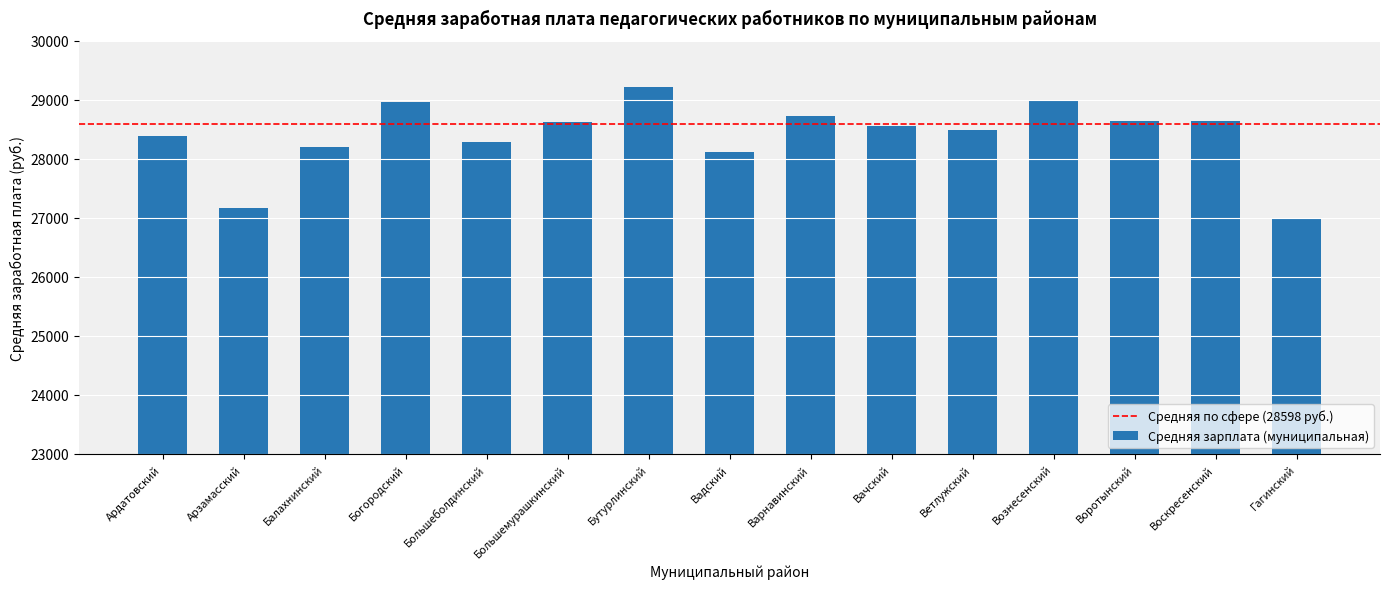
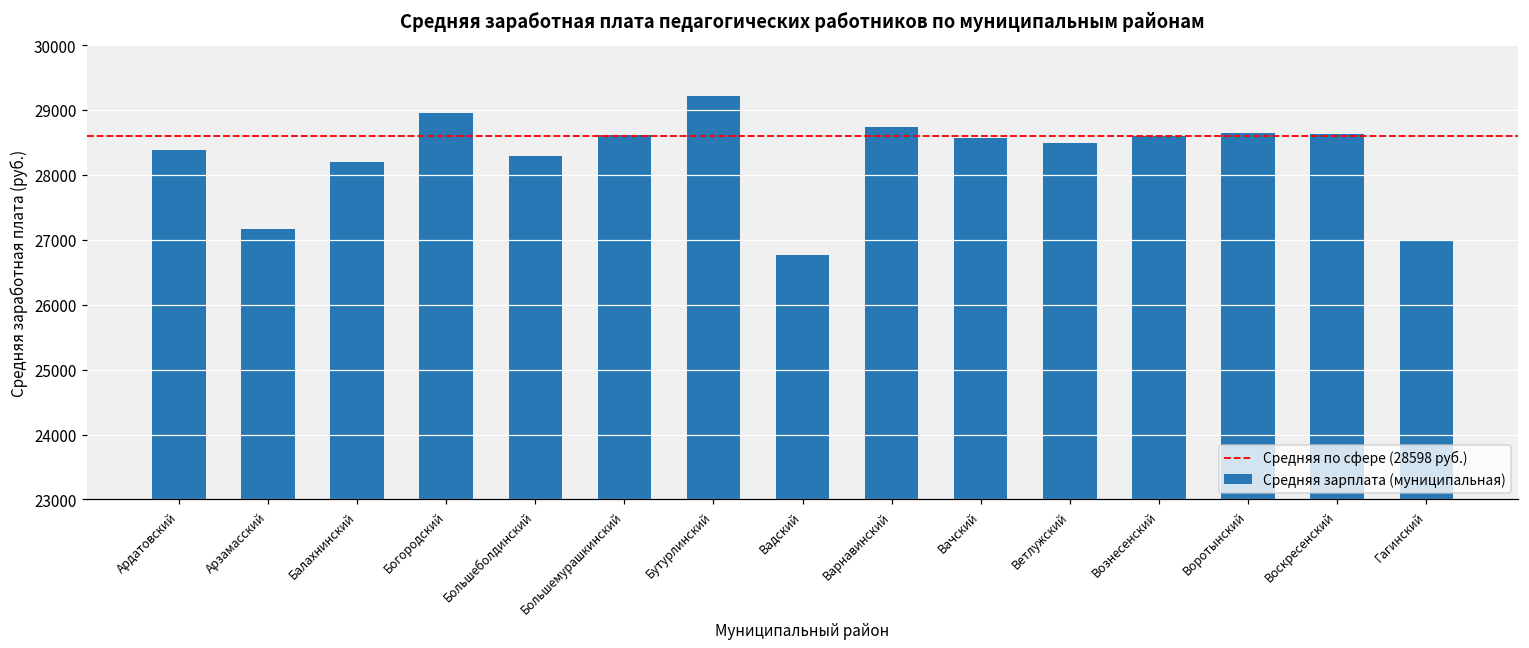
  {
    "Ардатовский": 28400,
    "Арзамасский": 27200,
    "Балахнинский": 28200,
    "Богородский": 29000,
    "Большеболдинский": 28300,
    "Большемурашкинский": 28600,
    "Бутурлинский": 29200,
-   "Вадский": 28100,
+   "Вадский": 26800,
    "Варнавинский": 28700,
    "Вачский": 28600,
    "Ветлужский": 28500,
-   "Вознесенский": 29000,
+   "Вознесенский": 28600,
    "Воротынский": 28600,
    "Воскресенский": 28600,
    "Гагинский": 27000
  }
